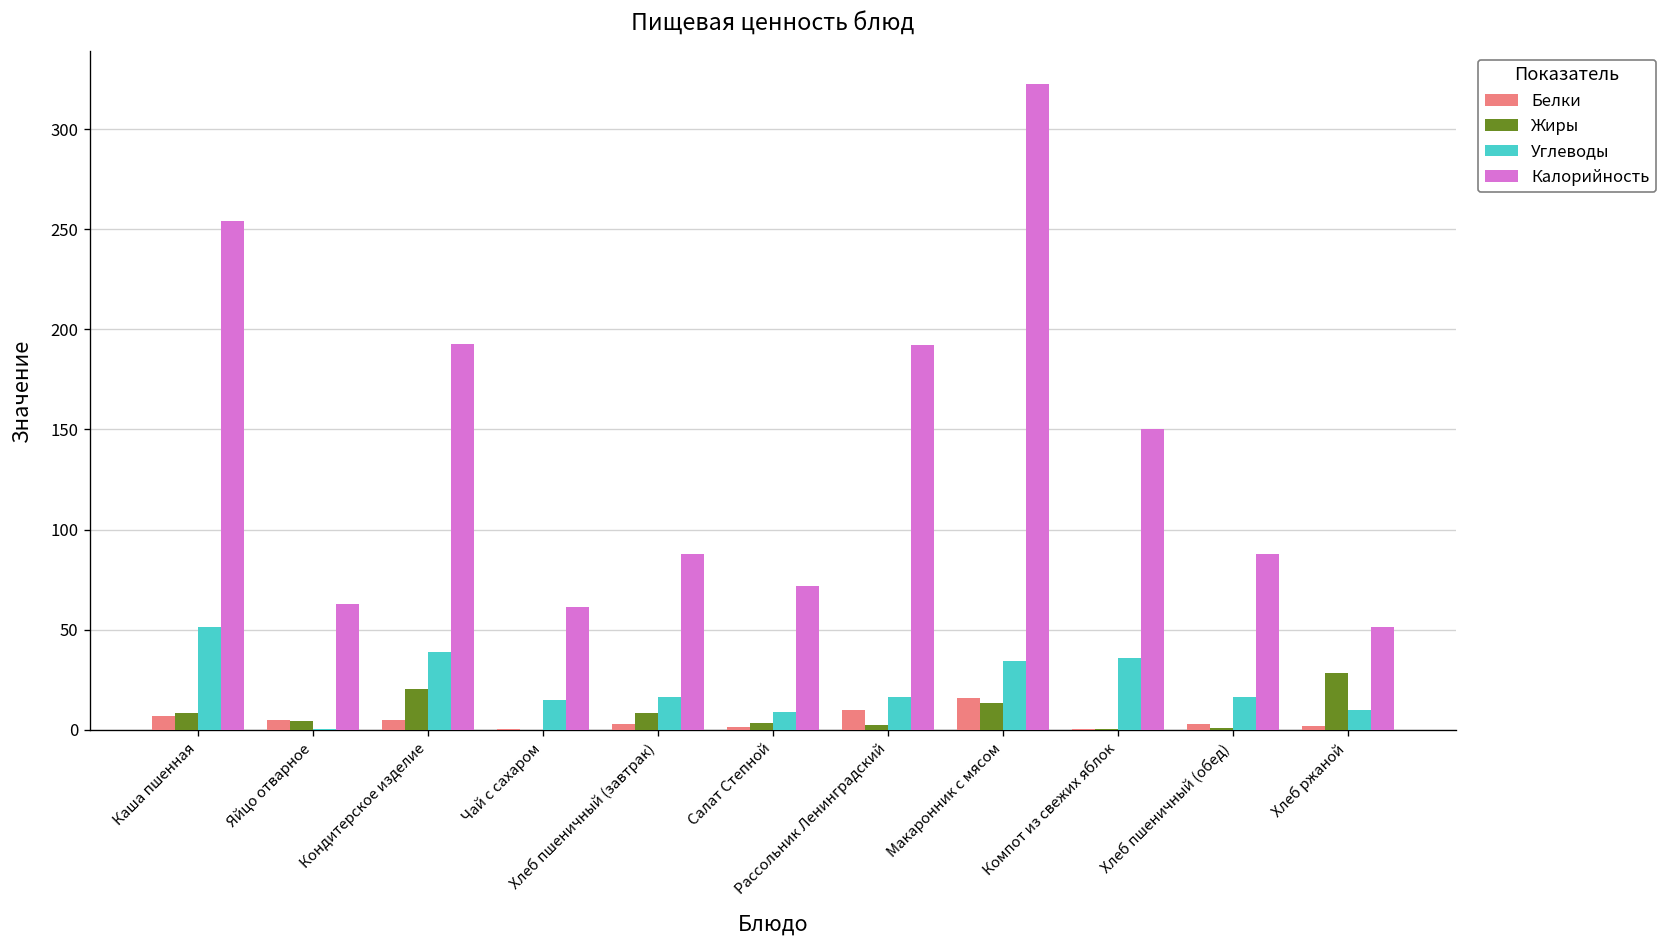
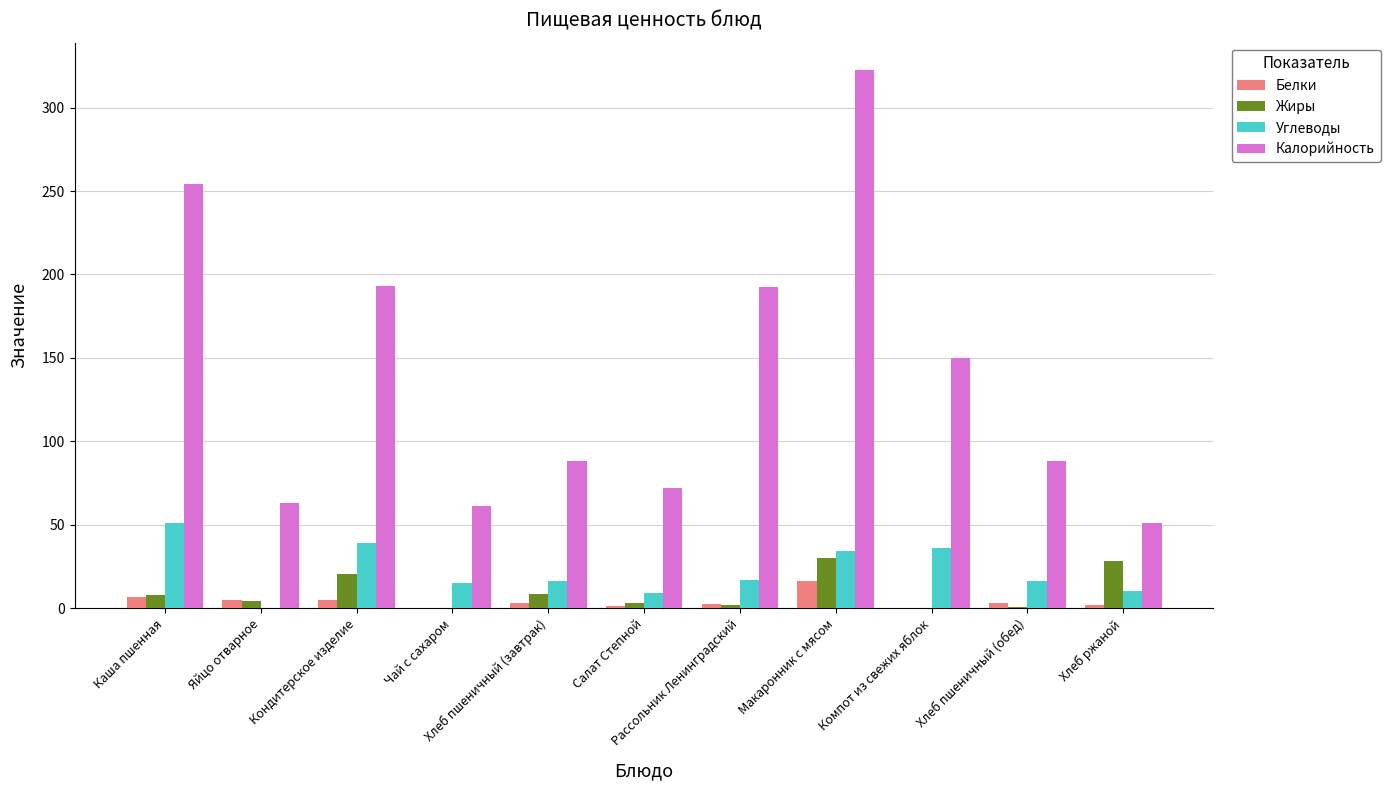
  {
    "Белки": {
      "Каша пшенная": 7,
      "Яйцо отварное": 5,
      "Кондитерское изделие": 5,
      "Хлеб пшеничный (завтрак)": 3,
      "Салат Степной": 2,
-     "Рассольник Ленинградский": 10,
+     "Рассольник Ленинградский": 2,
      "Макаронник с мясом": 16,
      "Хлеб пшеничный (обед)": 3,
      "Хлеб ржаной": 2
    },
    "Жиры": {
      "Каша пшенная": 8,
      "Яйцо отварное": 5,
      "Кондитерское изделие": 20,
      "Хлеб пшеничный (завтрак)": 8,
      "Салат Степной": 3,
      "Рассольник Ленинградский": 2,
-     "Макаронник с мясом": 13,
+     "Макаронник с мясом": 30,
      "Хлеб ржаной": 29
    },
    "Углеводы": {
      "Каша пшенная": 51,
      "Кондитерское изделие": 39,
      "Чай с сахаром": 15,
      "Хлеб пшеничный (завтрак)": 16,
      "Салат Степной": 9,
      "Рассольник Ленинградский": 17,
      "Макаронник с мясом": 34,
      "Компот из свежих яблок": 36,
      "Хлеб пшеничный (обед)": 16,
      "Хлеб ржаной": 10
    },
    "Калорийность": {
      "Каша пшенная": 254,
      "Яйцо отварное": 63,
      "Кондитерское изделие": 193,
      "Чай с сахаром": 61,
      "Хлеб пшеничный (завтрак)": 88,
      "Салат Степной": 72,
      "Рассольник Ленинградский": 192,
      "Макаронник с мясом": 323,
      "Компот из свежих яблок": 150,
      "Хлеб пшеничный (обед)": 88,
      "Хлеб ржаной": 51
    }
  }
